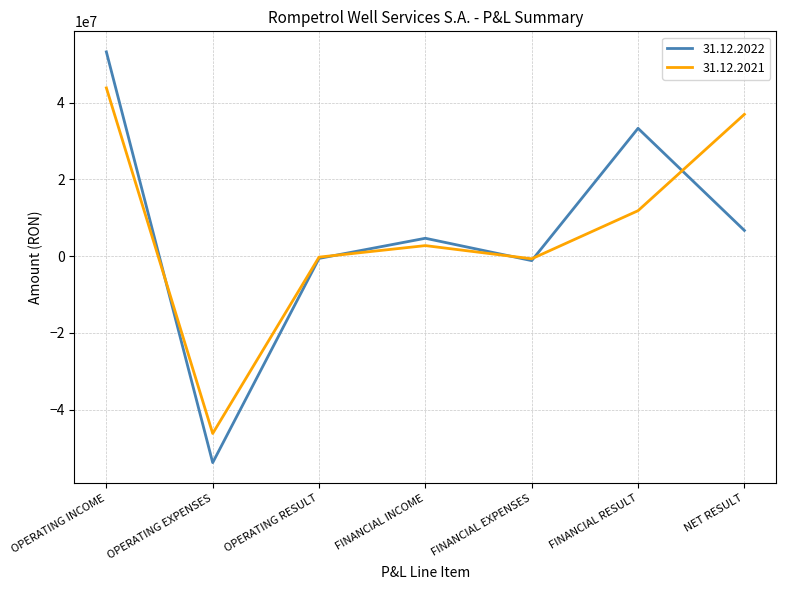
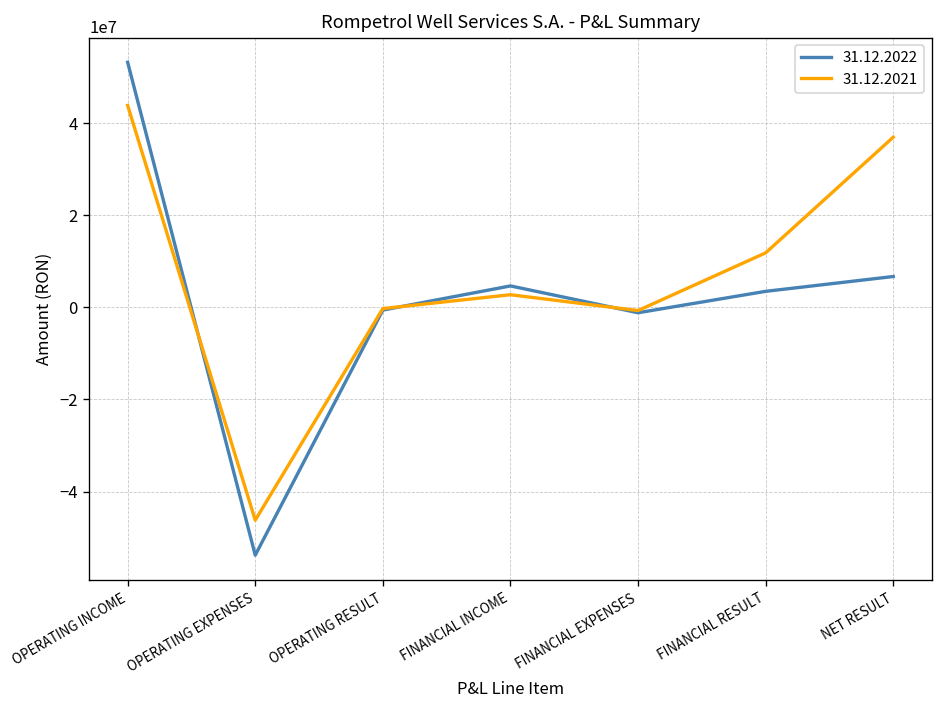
  {
    "31.12.2022": {
      "OPERATING INCOME": 53000000,
      "OPERATING EXPENSES": -54000000,
      "FINANCIAL INCOME": 5000000,
-     "FINANCIAL RESULT": 33000000,
+     "FINANCIAL RESULT": 3000000,
      "NET RESULT": 7000000
    },
    "31.12.2021": {
      "OPERATING INCOME": 44000000,
      "OPERATING EXPENSES": -46000000,
      "FINANCIAL INCOME": 3000000,
      "FINANCIAL RESULT": 12000000,
      "NET RESULT": 37000000
    }
  }
